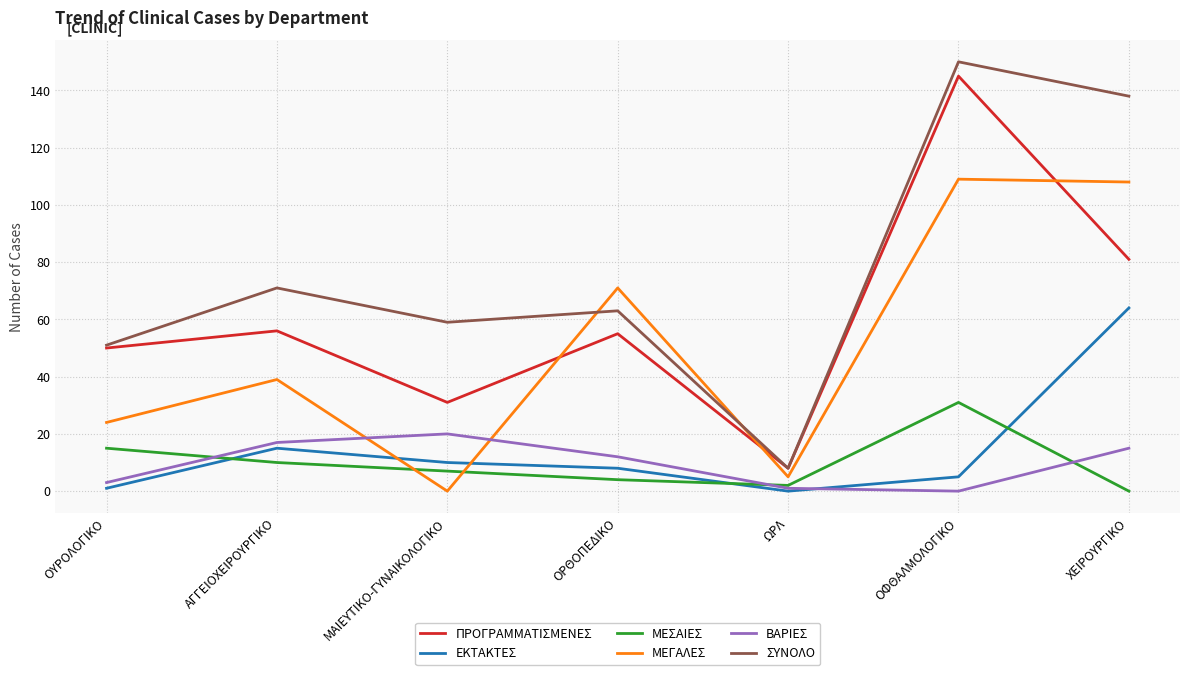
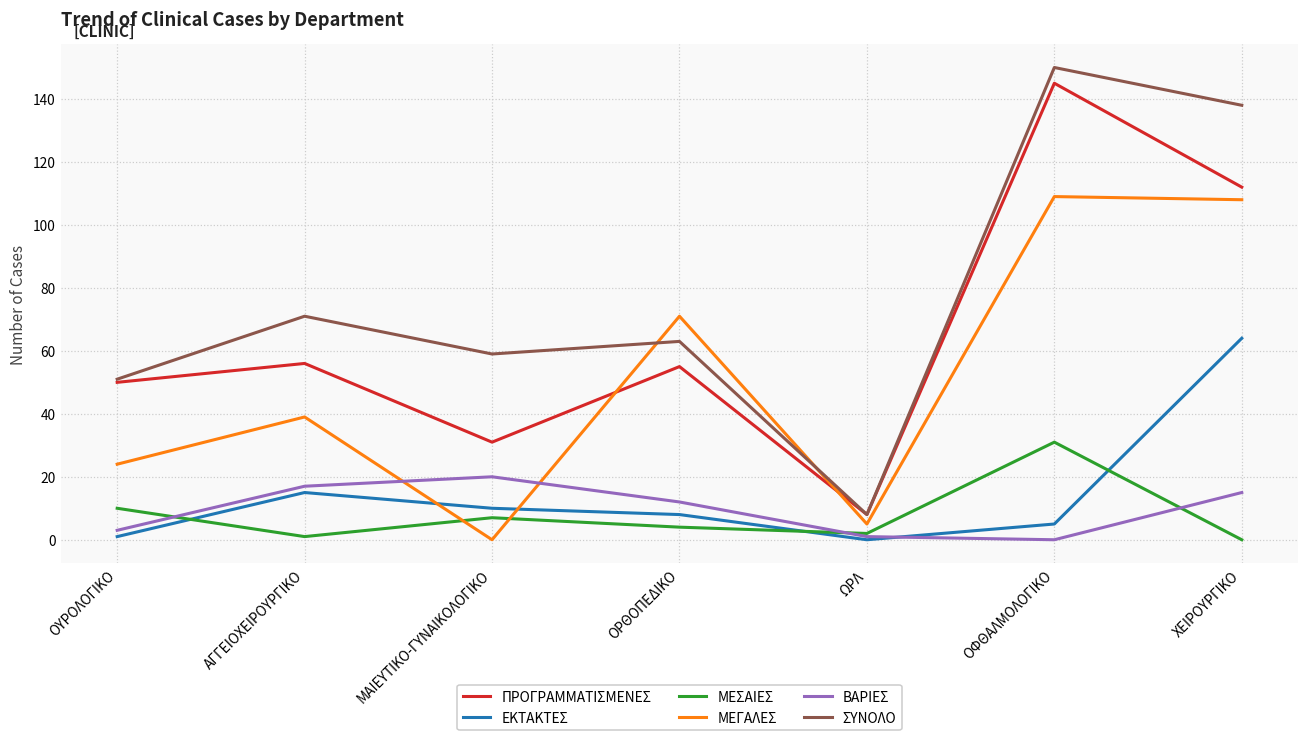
  {
    "ΠΡΟΓΡΑΜΜΑΤΙΣΜΕΝΕΣ": {
      "ΟΥΡΟΛΟΓΙΚΟ": 50,
      "ΑΓΓΕΙΟΧΕΙΡΟΥΡΓΙΚΟ": 56,
      "ΜΑΙΕΥΤΙΚΟ-ΓΥΝΑΙΚΟΛΟΓΙΚΟ": 31,
      "ΟΡΘΟΠΕΔΙΚΟ": 55,
      "ΟΦΘΑΛΜΟΛΟΓΙΚΟ": 145,
-     "ΧΕΙΡΟΥΡΓΙΚΟ": 81
+     "ΧΕΙΡΟΥΡΓΙΚΟ": 112
    },
    "ΕΚΤΑΚΤΕΣ": {
      "ΟΥΡΟΛΟΓΙΚΟ": 1,
      "ΑΓΓΕΙΟΧΕΙΡΟΥΡΓΙΚΟ": 15,
      "ΜΑΙΕΥΤΙΚΟ-ΓΥΝΑΙΚΟΛΟΓΙΚΟ": 10,
      "ΟΡΘΟΠΕΔΙΚΟ": 8,
      "ΩΡΛ": 0,
      "ΟΦΘΑΛΜΟΛΟΓΙΚΟ": 5,
      "ΧΕΙΡΟΥΡΓΙΚΟ": 64
    },
    "ΜΕΣΑΙΕΣ": {
-     "ΟΥΡΟΛΟΓΙΚΟ": 15,
-     "ΑΓΓΕΙΟΧΕΙΡΟΥΡΓΙΚΟ": 10,
+     "ΟΥΡΟΛΟΓΙΚΟ": 10,
+     "ΑΓΓΕΙΟΧΕΙΡΟΥΡΓΙΚΟ": 1,
      "ΜΑΙΕΥΤΙΚΟ-ΓΥΝΑΙΚΟΛΟΓΙΚΟ": 7,
      "ΟΡΘΟΠΕΔΙΚΟ": 4,
      "ΩΡΛ": 2,
      "ΟΦΘΑΛΜΟΛΟΓΙΚΟ": 31,
      "ΧΕΙΡΟΥΡΓΙΚΟ": 0
    },
    "ΜΕΓΑΛΕΣ": {
      "ΟΥΡΟΛΟΓΙΚΟ": 24,
      "ΑΓΓΕΙΟΧΕΙΡΟΥΡΓΙΚΟ": 39,
      "ΜΑΙΕΥΤΙΚΟ-ΓΥΝΑΙΚΟΛΟΓΙΚΟ": 0,
      "ΟΡΘΟΠΕΔΙΚΟ": 71,
      "ΩΡΛ": 5,
      "ΟΦΘΑΛΜΟΛΟΓΙΚΟ": 109,
      "ΧΕΙΡΟΥΡΓΙΚΟ": 108
    },
    "ΒΑΡΙΕΣ": {
      "ΟΥΡΟΛΟΓΙΚΟ": 3,
      "ΑΓΓΕΙΟΧΕΙΡΟΥΡΓΙΚΟ": 17,
      "ΜΑΙΕΥΤΙΚΟ-ΓΥΝΑΙΚΟΛΟΓΙΚΟ": 20,
      "ΟΡΘΟΠΕΔΙΚΟ": 12,
      "ΩΡΛ": 1,
      "ΟΦΘΑΛΜΟΛΟΓΙΚΟ": 0,
      "ΧΕΙΡΟΥΡΓΙΚΟ": 15
    },
    "ΣΥΝΟΛΟ": {
      "ΟΥΡΟΛΟΓΙΚΟ": 51,
      "ΑΓΓΕΙΟΧΕΙΡΟΥΡΓΙΚΟ": 71,
      "ΜΑΙΕΥΤΙΚΟ-ΓΥΝΑΙΚΟΛΟΓΙΚΟ": 59,
      "ΟΡΘΟΠΕΔΙΚΟ": 63,
      "ΟΦΘΑΛΜΟΛΟΓΙΚΟ": 150,
      "ΧΕΙΡΟΥΡΓΙΚΟ": 138
    }
  }
